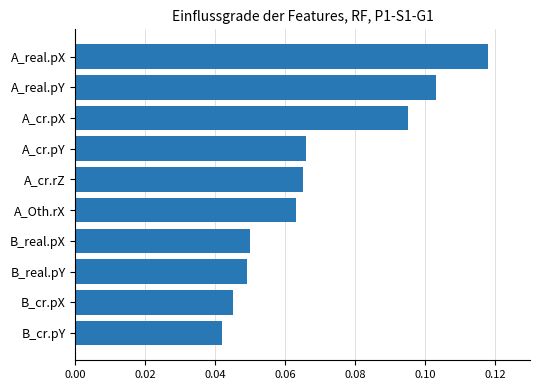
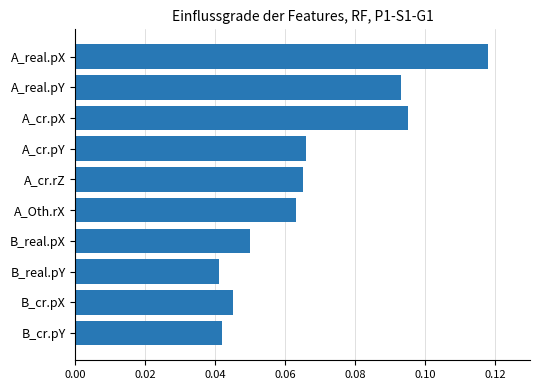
  {
    "A_real.pX": 0.118,
-   "A_real.pY": 0.103,
+   "A_real.pY": 0.093,
    "A_cr.pX": 0.095,
    "A_cr.pY": 0.066,
    "A_cr.rZ": 0.065,
    "A_Oth.rX": 0.063,
    "B_real.pX": 0.050,
-   "B_real.pY": 0.049,
+   "B_real.pY": 0.041,
    "B_cr.pX": 0.045,
    "B_cr.pY": 0.042
  }
